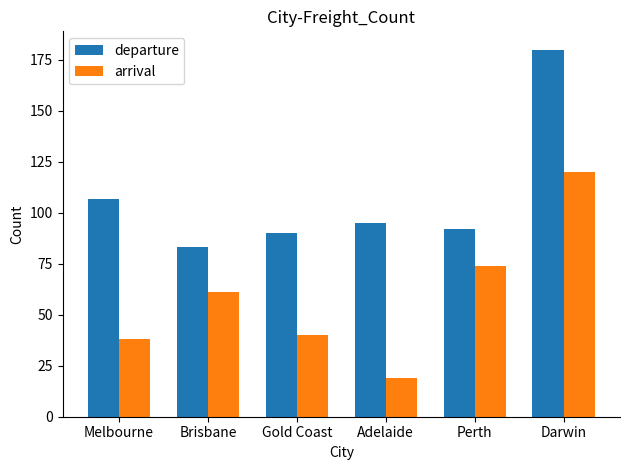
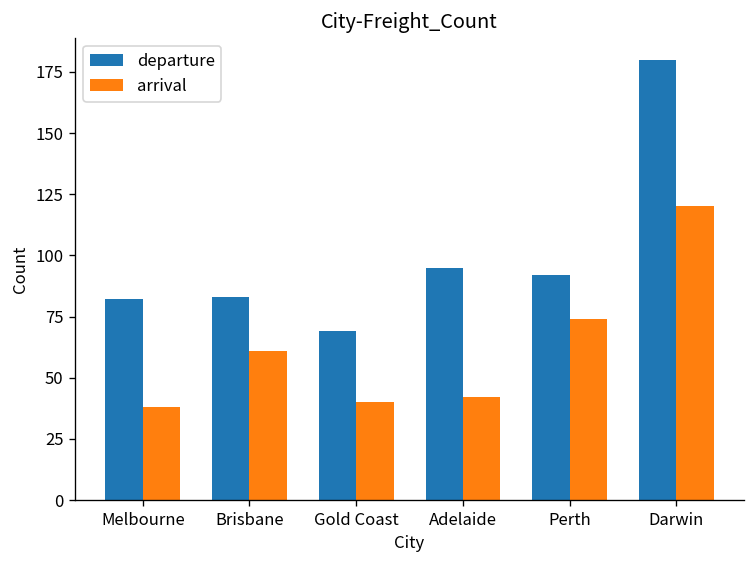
  {
    "departure": {
-     "Melbourne": 107,
+     "Melbourne": 82,
      "Brisbane": 83,
-     "Gold Coast": 90,
+     "Gold Coast": 69,
      "Adelaide": 95,
      "Perth": 92,
      "Darwin": 180
    },
    "arrival": {
      "Melbourne": 38,
      "Brisbane": 61,
      "Gold Coast": 40,
-     "Adelaide": 19,
+     "Adelaide": 42,
      "Perth": 74,
      "Darwin": 120
    }
  }
